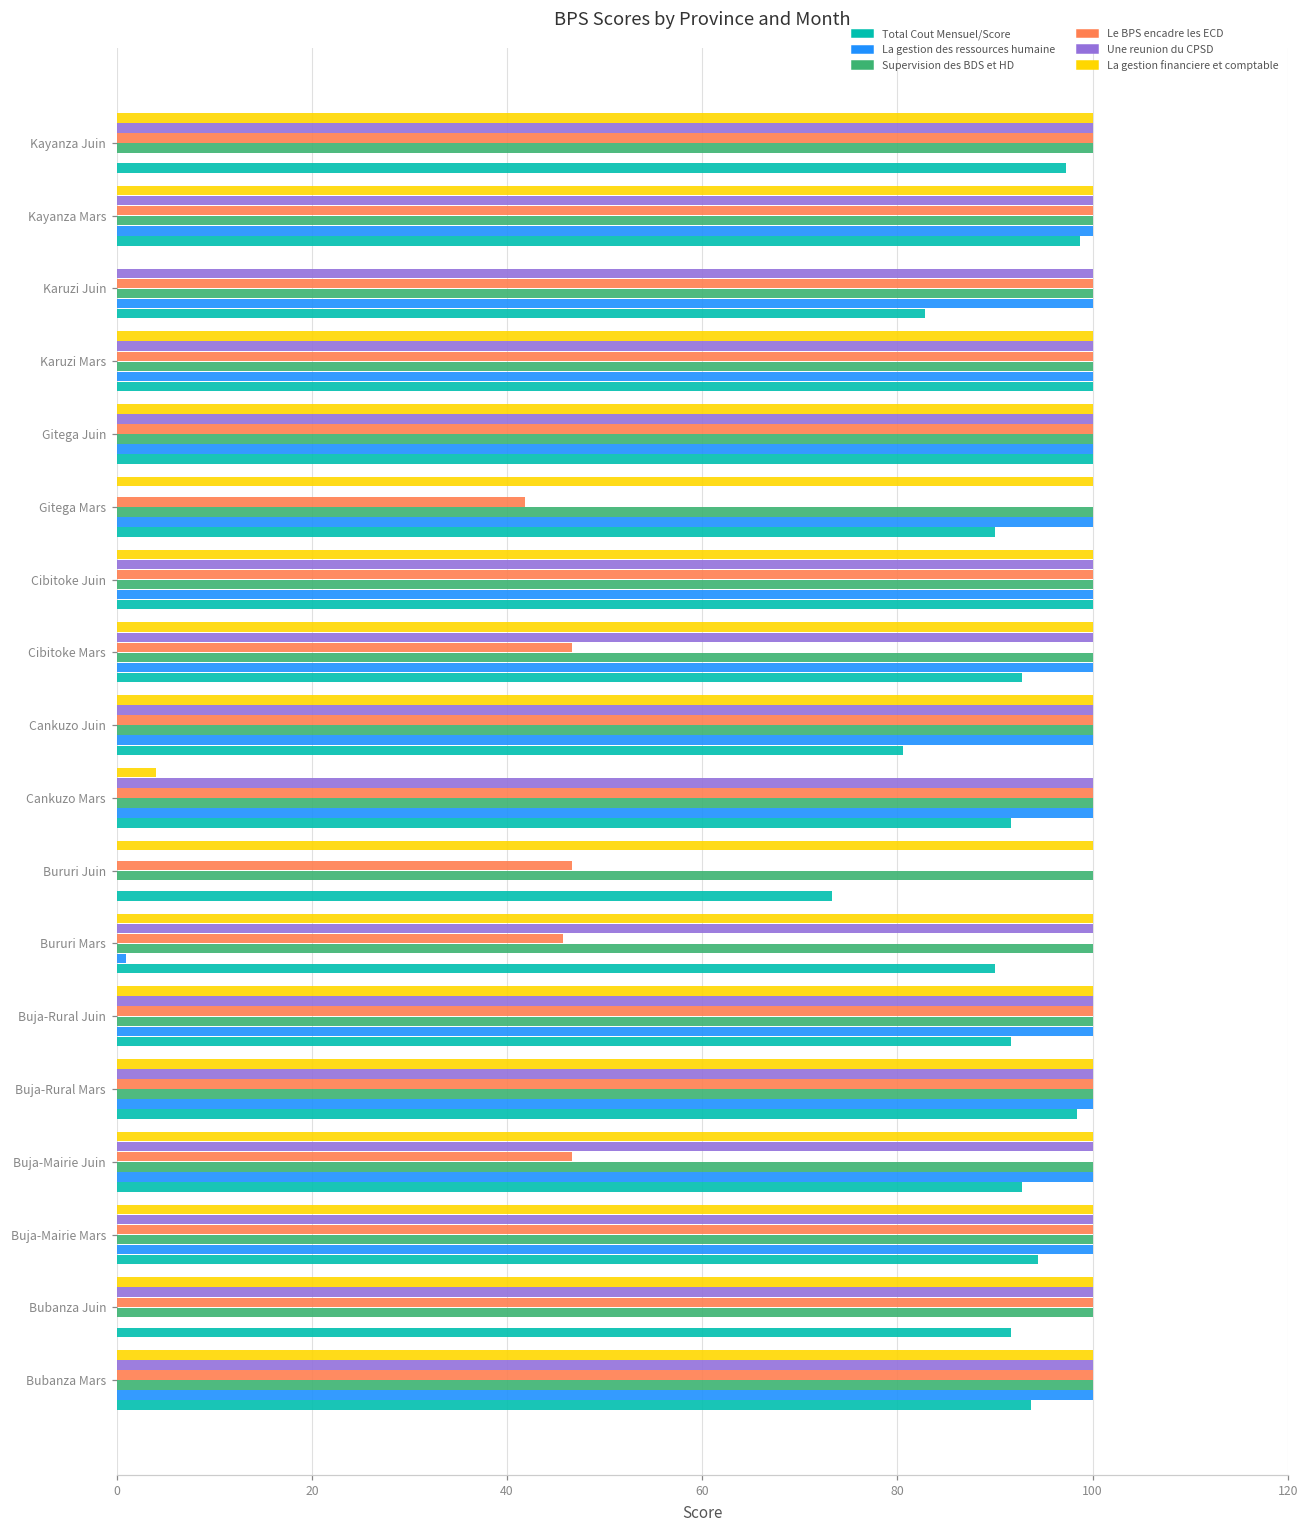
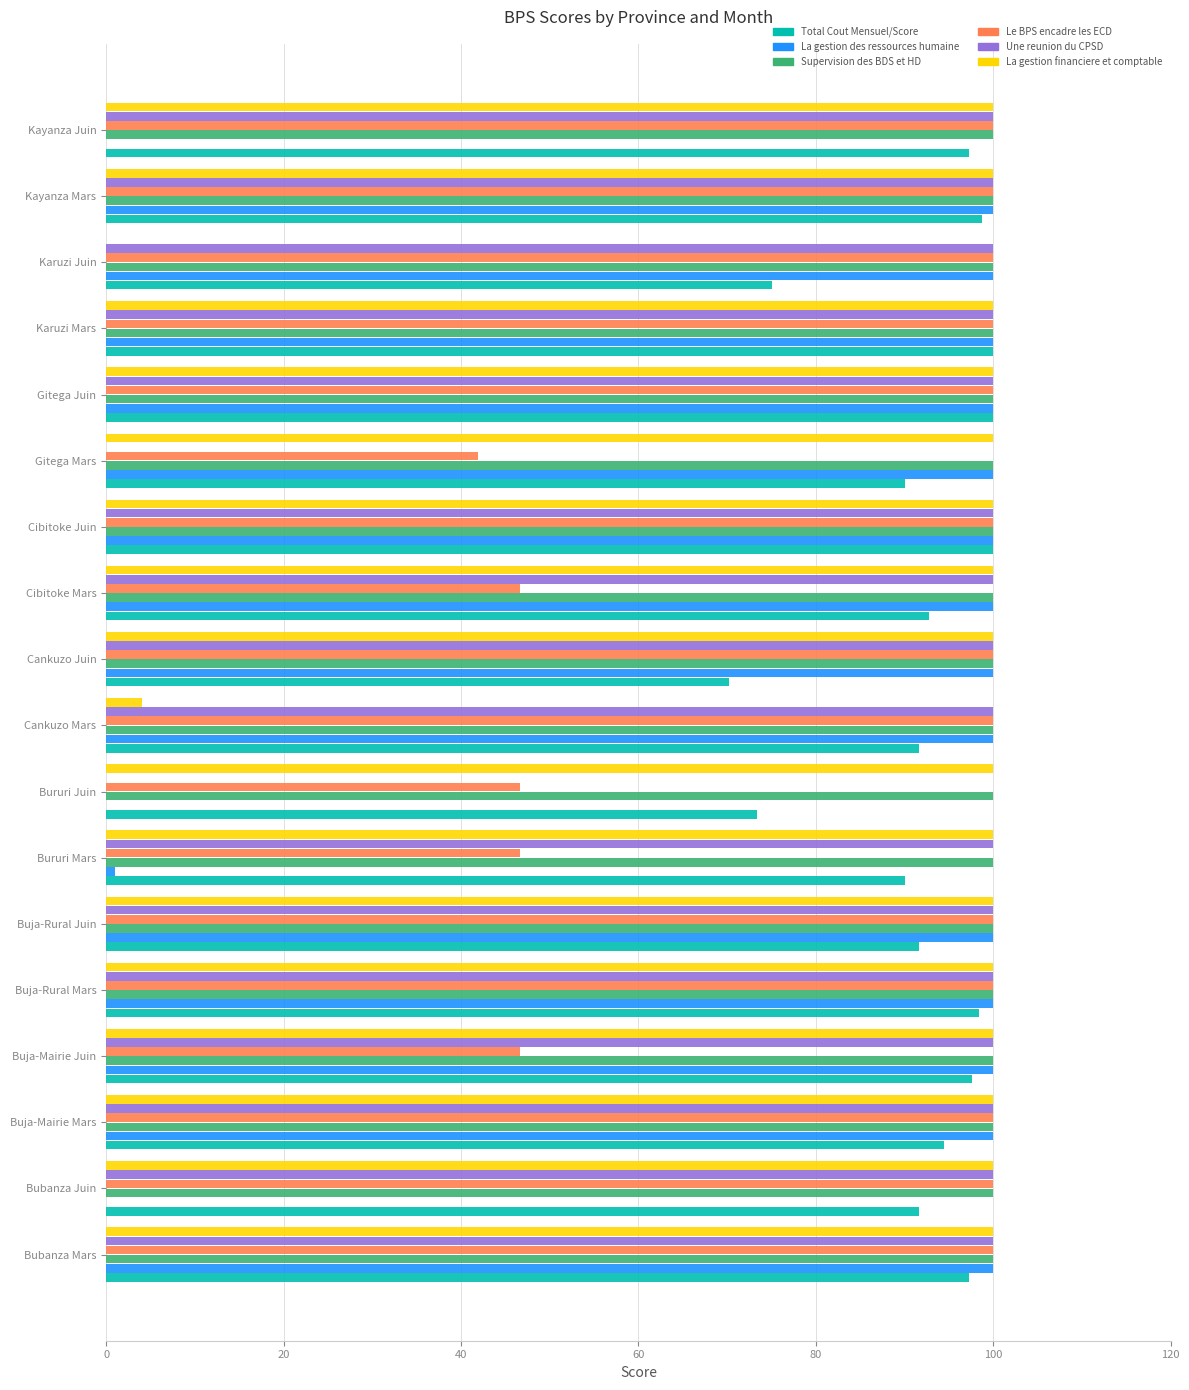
  {
    "Total Cout Mensuel/Score": {
      "Kayanza Juin": 97,
      "Kayanza Mars": 99,
-     "Karuzi Juin": 83,
+     "Karuzi Juin": 75,
      "Karuzi Mars": 100,
      "Gitega Juin": 100,
      "Gitega Mars": 90,
      "Cibitoke Juin": 100,
      "Cibitoke Mars": 93,
-     "Cankuzo Juin": 81,
+     "Cankuzo Juin": 70,
      "Cankuzo Mars": 92,
      "Bururi Juin": 73,
      "Bururi Mars": 90,
      "Buja-Rural Juin": 92,
      "Buja-Rural Mars": 98,
-     "Buja-Mairie Juin": 93,
+     "Buja-Mairie Juin": 98,
      "Buja-Mairie Mars": 94,
      "Bubanza Juin": 92,
-     "Bubanza Mars": 94
+     "Bubanza Mars": 97
    },
    "La gestion des ressources humaine": {
      "Kayanza Juin": 0,
      "Kayanza Mars": 100,
      "Karuzi Juin": 100,
      "Karuzi Mars": 100,
      "Gitega Juin": 100,
      "Gitega Mars": 100,
      "Cibitoke Juin": 100,
      "Cibitoke Mars": 100,
      "Cankuzo Juin": 100,
      "Cankuzo Mars": 100,
      "Bururi Juin": 0,
      "Bururi Mars": 1,
      "Buja-Rural Juin": 100,
      "Buja-Rural Mars": 100,
      "Buja-Mairie Juin": 100,
      "Buja-Mairie Mars": 100,
      "Bubanza Juin": 0,
      "Bubanza Mars": 100
    },
    "Supervision des BDS et HD": {
      "Kayanza Juin": 100,
      "Kayanza Mars": 100,
      "Karuzi Juin": 100,
      "Karuzi Mars": 100,
      "Gitega Juin": 100,
      "Gitega Mars": 100,
      "Cibitoke Juin": 100,
      "Cibitoke Mars": 100,
      "Cankuzo Juin": 100,
      "Cankuzo Mars": 100,
      "Bururi Juin": 100,
      "Bururi Mars": 100,
      "Buja-Rural Juin": 100,
      "Buja-Rural Mars": 100,
      "Buja-Mairie Juin": 100,
      "Buja-Mairie Mars": 100,
      "Bubanza Juin": 100,
      "Bubanza Mars": 100
    },
    "Le BPS encadre les ECD": {
      "Kayanza Juin": 100,
      "Kayanza Mars": 100,
      "Karuzi Juin": 100,
      "Karuzi Mars": 100,
      "Gitega Juin": 100,
      "Gitega Mars": 42,
      "Cibitoke Juin": 100,
      "Cibitoke Mars": 47,
      "Cankuzo Juin": 100,
      "Cankuzo Mars": 100,
      "Bururi Juin": 47,
-     "Bururi Mars": 46,
+     "Bururi Mars": 47,
      "Buja-Rural Juin": 100,
      "Buja-Rural Mars": 100,
      "Buja-Mairie Juin": 47,
      "Buja-Mairie Mars": 100,
      "Bubanza Juin": 100,
      "Bubanza Mars": 100
    },
    "Une reunion du CPSD": {
      "Kayanza Juin": 100,
      "Kayanza Mars": 100,
      "Karuzi Juin": 100,
      "Karuzi Mars": 100,
      "Gitega Juin": 100,
      "Gitega Mars": 0,
      "Cibitoke Juin": 100,
      "Cibitoke Mars": 100,
      "Cankuzo Juin": 100,
      "Cankuzo Mars": 100,
      "Bururi Juin": 0,
      "Bururi Mars": 100,
      "Buja-Rural Juin": 100,
      "Buja-Rural Mars": 100,
      "Buja-Mairie Juin": 100,
      "Buja-Mairie Mars": 100,
      "Bubanza Juin": 100,
      "Bubanza Mars": 100
    },
    "La gestion financiere et comptable": {
      "Kayanza Juin": 100,
      "Kayanza Mars": 100,
      "Karuzi Juin": 0,
      "Karuzi Mars": 100,
      "Gitega Juin": 100,
      "Gitega Mars": 100,
      "Cibitoke Juin": 100,
      "Cibitoke Mars": 100,
      "Cankuzo Juin": 100,
      "Cankuzo Mars": 4,
      "Bururi Juin": 100,
      "Bururi Mars": 100,
      "Buja-Rural Juin": 100,
      "Buja-Rural Mars": 100,
      "Buja-Mairie Juin": 100,
      "Buja-Mairie Mars": 100,
      "Bubanza Juin": 100,
      "Bubanza Mars": 100
    }
  }
